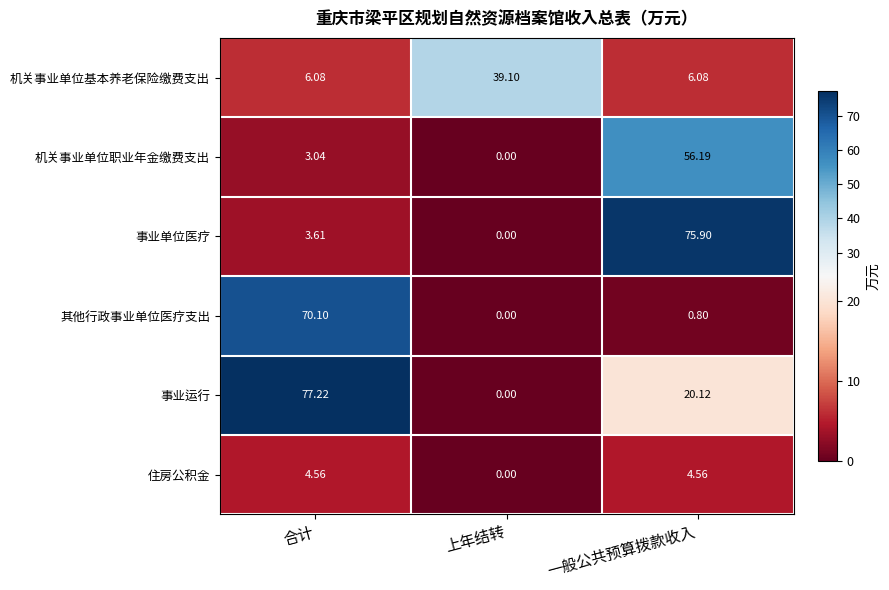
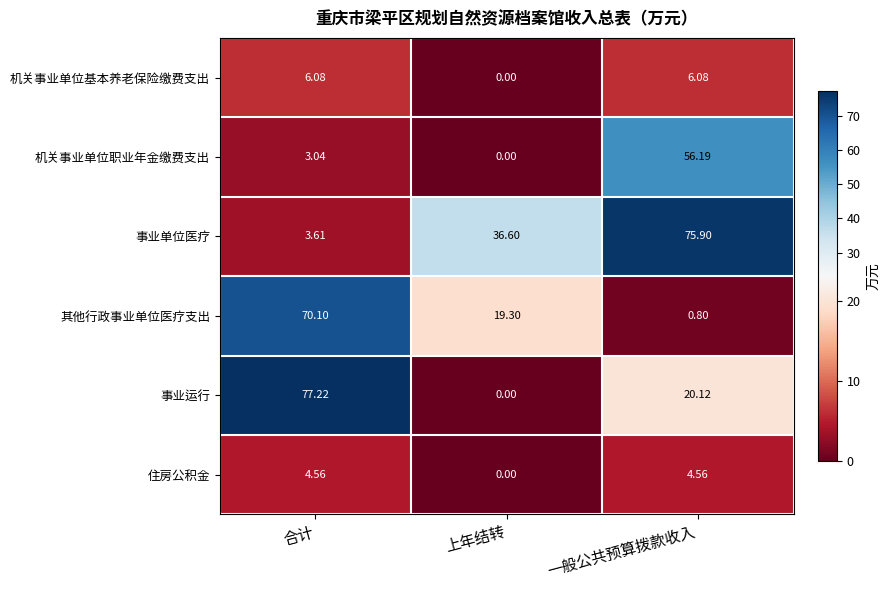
  {
    "机关事业单位基本养老保险缴费支出": {
      "合计": 6.08,
-     "上年结转": 39.10,
+     "上年结转": 0.00,
      "一般公共预算拨款收入": 6.08
    },
    "机关事业单位职业年金缴费支出": {
      "合计": 3.04,
      "上年结转": 0.00,
      "一般公共预算拨款收入": 56.19
    },
    "事业单位医疗": {
      "合计": 3.61,
-     "上年结转": 0.00,
+     "上年结转": 36.60,
      "一般公共预算拨款收入": 75.90
    },
    "其他行政事业单位医疗支出": {
      "合计": 70.10,
-     "上年结转": 0.00,
+     "上年结转": 19.30,
      "一般公共预算拨款收入": 0.80
    },
    "事业运行": {
      "合计": 77.22,
      "上年结转": 0.00,
      "一般公共预算拨款收入": 20.12
    },
    "住房公积金": {
      "合计": 4.56,
      "上年结转": 0.00,
      "一般公共预算拨款收入": 4.56
    }
  }
